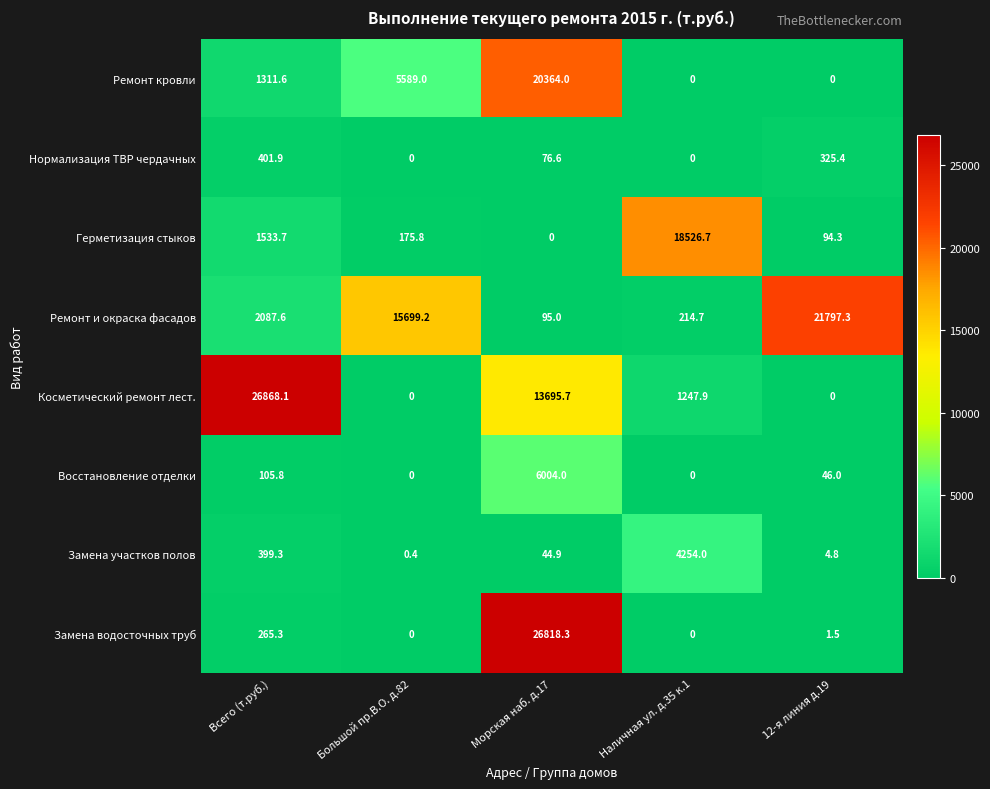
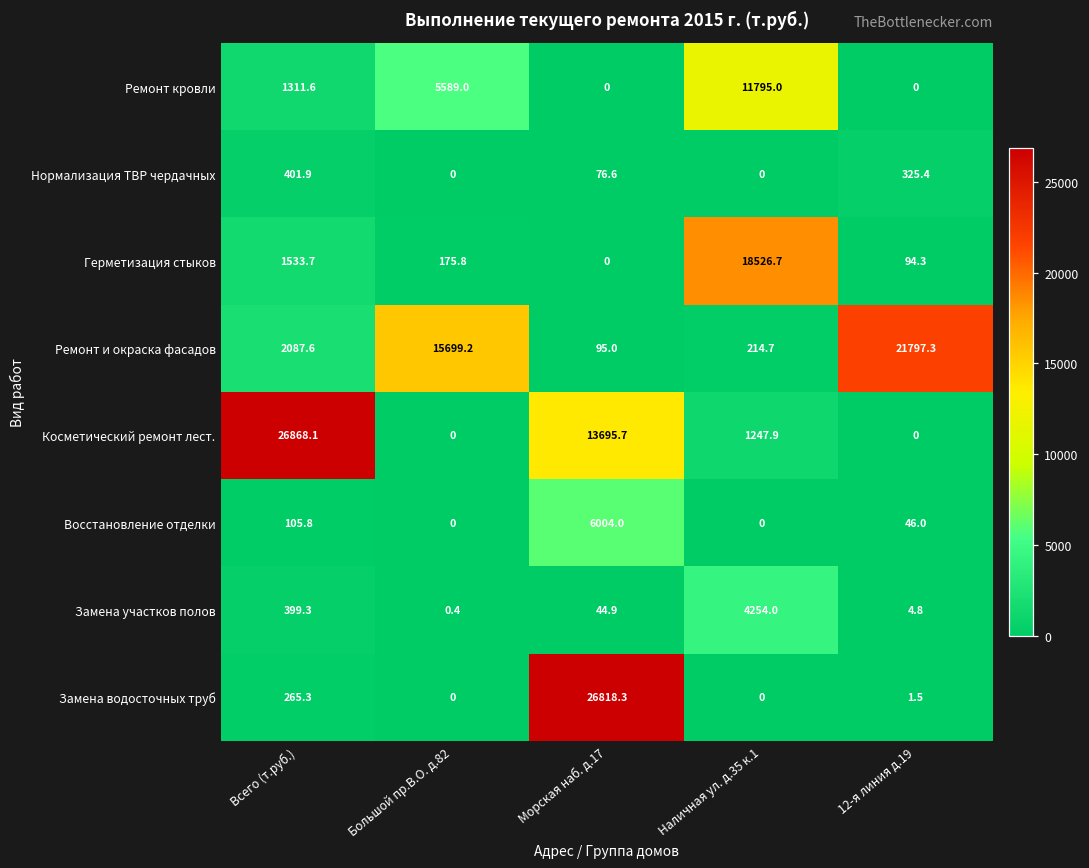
  {
    "Ремонт кровли": {
      "Всего (т.руб.)": 1311.6,
      "Большой пр.В.О. д.82": 5589.0,
-     "Морская наб. д.17": 20364.0,
-     "Наличная ул. д.35 к.1": 0,
+     "Морская наб. д.17": 0,
+     "Наличная ул. д.35 к.1": 11795.0,
      "12-я линия д.19": 0
    },
    "Нормализация ТВР чердачных": {
      "Всего (т.руб.)": 401.9,
      "Большой пр.В.О. д.82": 0,
      "Морская наб. д.17": 76.6,
      "Наличная ул. д.35 к.1": 0,
      "12-я линия д.19": 325.4
    },
    "Герметизация стыков": {
      "Всего (т.руб.)": 1533.7,
      "Большой пр.В.О. д.82": 175.8,
      "Морская наб. д.17": 0,
      "Наличная ул. д.35 к.1": 18526.7,
      "12-я линия д.19": 94.3
    },
    "Ремонт и окраска фасадов": {
      "Всего (т.руб.)": 2087.6,
      "Большой пр.В.О. д.82": 15699.2,
      "Морская наб. д.17": 95.0,
      "Наличная ул. д.35 к.1": 214.7,
      "12-я линия д.19": 21797.3
    },
    "Косметический ремонт лест.": {
      "Всего (т.руб.)": 26868.1,
      "Большой пр.В.О. д.82": 0,
      "Морская наб. д.17": 13695.7,
      "Наличная ул. д.35 к.1": 1247.9,
      "12-я линия д.19": 0
    },
    "Восстановление отделки": {
      "Всего (т.руб.)": 105.8,
      "Большой пр.В.О. д.82": 0,
      "Морская наб. д.17": 6004.0,
      "Наличная ул. д.35 к.1": 0,
      "12-я линия д.19": 46.0
    },
    "Замена участков полов": {
      "Всего (т.руб.)": 399.3,
      "Большой пр.В.О. д.82": 0.4,
      "Морская наб. д.17": 44.9,
      "Наличная ул. д.35 к.1": 4254.0,
      "12-я линия д.19": 4.8
    },
    "Замена водосточных труб": {
      "Всего (т.руб.)": 265.3,
      "Большой пр.В.О. д.82": 0,
      "Морская наб. д.17": 26818.3,
      "Наличная ул. д.35 к.1": 0,
      "12-я линия д.19": 1.5
    }
  }
